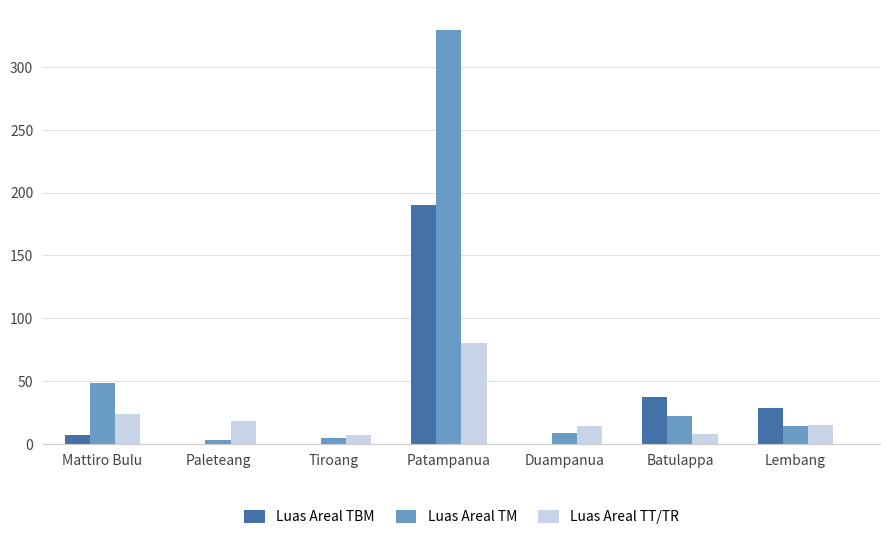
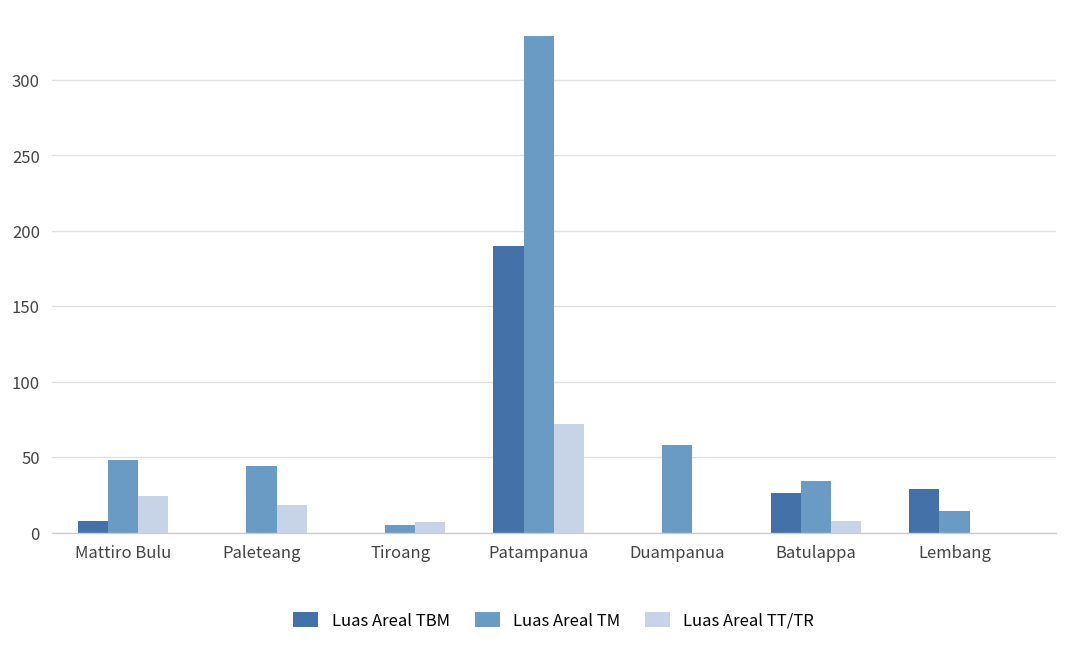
  {
    "Luas Areal TBM": {
      "Mattiro Bulu": 8,
      "Paleteang": 0,
      "Tiroang": 0,
      "Patampanua": 190,
      "Duampanua": 0,
-     "Batulappa": 38,
+     "Batulappa": 26,
      "Lembang": 29
    },
    "Luas Areal TM": {
      "Mattiro Bulu": 48,
-     "Paleteang": 3,
+     "Paleteang": 44,
      "Tiroang": 5,
      "Patampanua": 329,
-     "Duampanua": 9,
-     "Batulappa": 22,
+     "Duampanua": 58,
+     "Batulappa": 34,
      "Lembang": 15
    },
    "Luas Areal TT/TR": {
      "Mattiro Bulu": 24,
      "Paleteang": 18,
      "Tiroang": 7,
-     "Patampanua": 80,
-     "Duampanua": 14,
+     "Patampanua": 72,
+     "Duampanua": 0,
      "Batulappa": 8,
-     "Lembang": 15
+     "Lembang": 0
    }
  }
